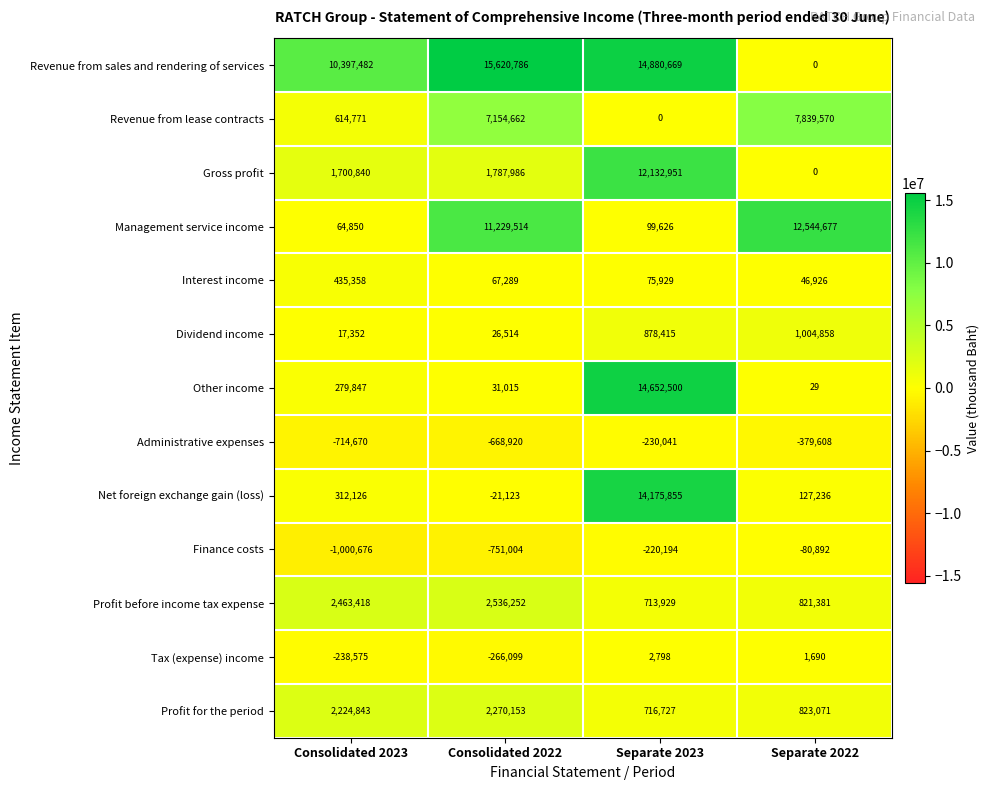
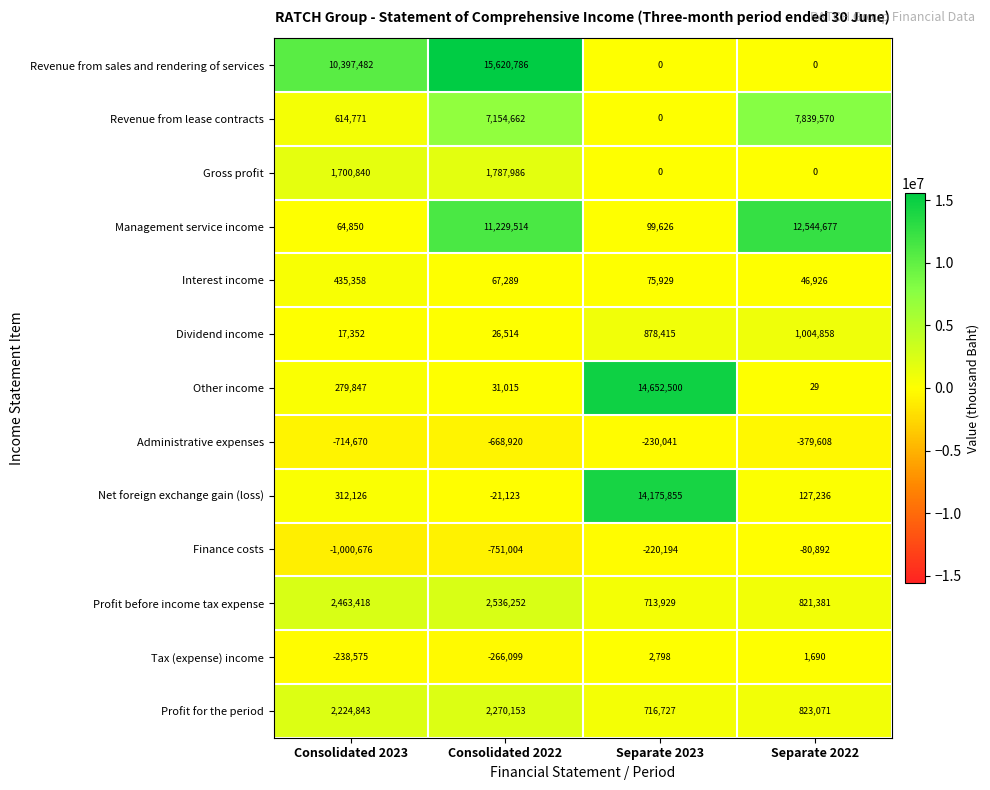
  {
    "Revenue from sales and rendering of services": {
      "Consolidated 2023": "10,397,482",
      "Consolidated 2022": "15,620,786",
-     "Separate 2023": "14,880,669",
+     "Separate 2023": "0",
      "Separate 2022": "0"
    },
    "Revenue from lease contracts": {
      "Consolidated 2023": "614,771",
      "Consolidated 2022": "7,154,662",
      "Separate 2023": "0",
      "Separate 2022": "7,839,570"
    },
    "Gross profit": {
      "Consolidated 2023": "1,700,840",
      "Consolidated 2022": "1,787,986",
-     "Separate 2023": "12,132,951",
+     "Separate 2023": "0",
      "Separate 2022": "0"
    },
    "Management service income": {
      "Consolidated 2023": "64,850",
      "Consolidated 2022": "11,229,514",
      "Separate 2023": "99,626",
      "Separate 2022": "12,544,677"
    },
    "Interest income": {
      "Consolidated 2023": "435,358",
      "Consolidated 2022": "67,289",
      "Separate 2023": "75,929",
      "Separate 2022": "46,926"
    },
    "Dividend income": {
      "Consolidated 2023": "17,352",
      "Consolidated 2022": "26,514",
      "Separate 2023": "878,415",
      "Separate 2022": "1,004,858"
    },
    "Other income": {
      "Consolidated 2023": "279,847",
      "Consolidated 2022": "31,015",
      "Separate 2023": "14,652,500",
      "Separate 2022": "29"
    },
    "Administrative expenses": {
      "Consolidated 2023": "-714,670",
      "Consolidated 2022": "-668,920",
      "Separate 2023": "-230,041",
      "Separate 2022": "-379,608"
    },
    "Net foreign exchange gain (loss)": {
      "Consolidated 2023": "312,126",
      "Consolidated 2022": "-21,123",
      "Separate 2023": "14,175,855",
      "Separate 2022": "127,236"
    },
    "Finance costs": {
      "Consolidated 2023": "-1,000,676",
      "Consolidated 2022": "-751,004",
      "Separate 2023": "-220,194",
      "Separate 2022": "-80,892"
    },
    "Profit before income tax expense": {
      "Consolidated 2023": "2,463,418",
      "Consolidated 2022": "2,536,252",
      "Separate 2023": "713,929",
      "Separate 2022": "821,381"
    },
    "Tax (expense) income": {
      "Consolidated 2023": "-238,575",
      "Consolidated 2022": "-266,099",
      "Separate 2023": "2,798",
      "Separate 2022": "1,690"
    },
    "Profit for the period": {
      "Consolidated 2023": "2,224,843",
      "Consolidated 2022": "2,270,153",
      "Separate 2023": "716,727",
      "Separate 2022": "823,071"
    }
  }
